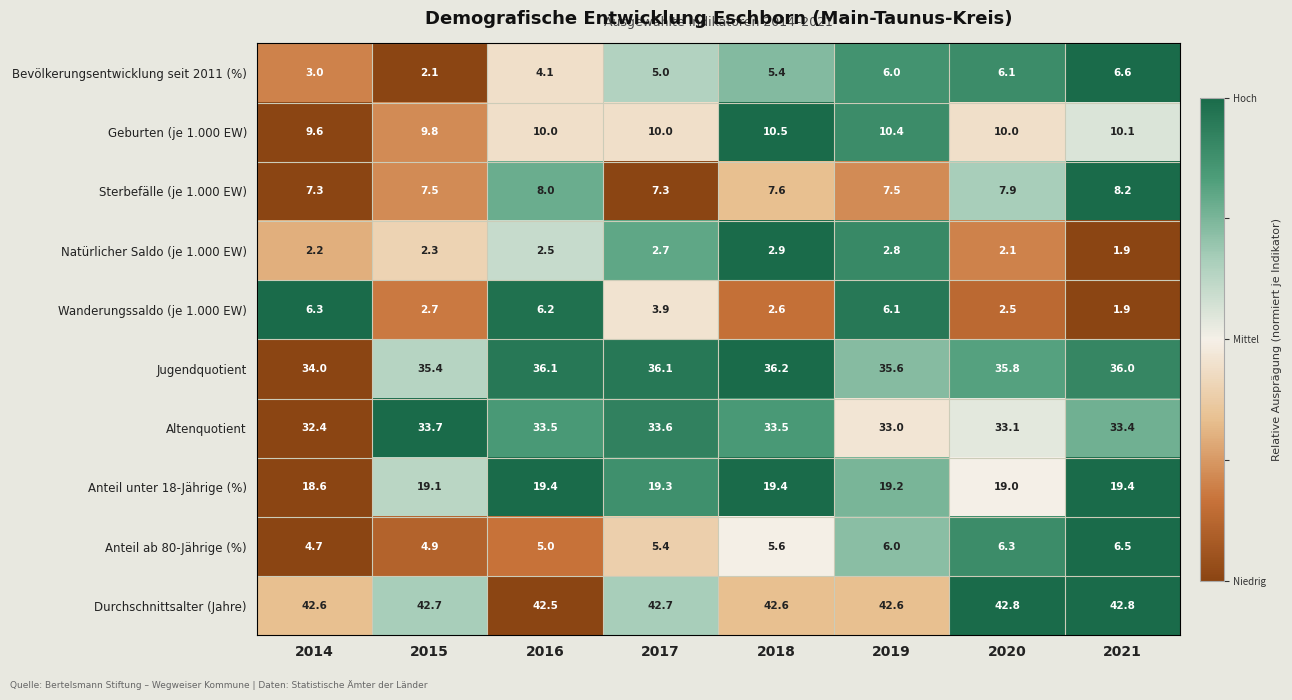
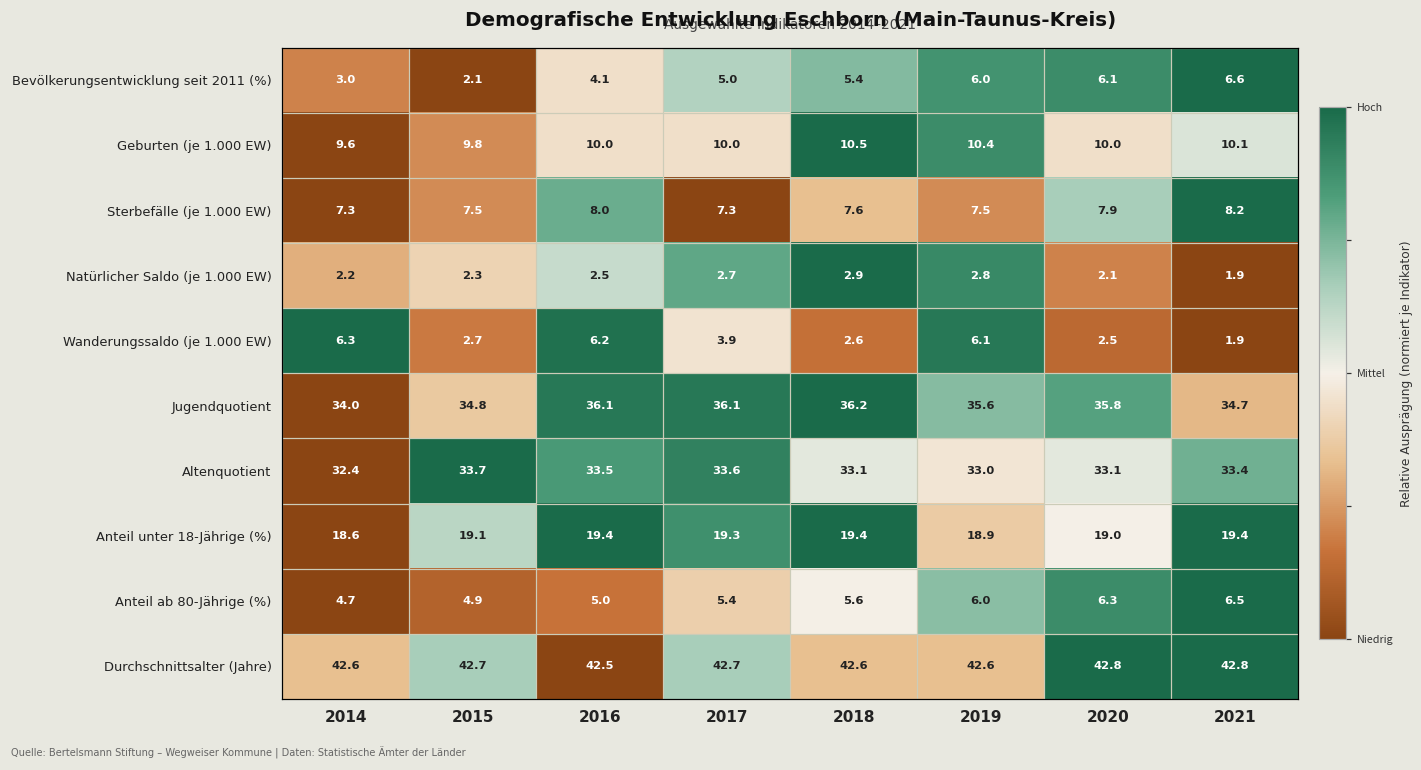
  {
    "Bevölkerungsentwicklung seit 2011 (%)": {
      "2014": 3.0,
      "2015": 2.1,
      "2016": 4.1,
      "2017": 5.0,
      "2018": 5.4,
      "2019": 6.0,
      "2020": 6.1,
      "2021": 6.6
    },
    "Geburten (je 1.000 EW)": {
      "2014": 9.6,
      "2015": 9.8,
      "2016": 10.0,
      "2017": 10.0,
      "2018": 10.5,
      "2019": 10.4,
      "2020": 10.0,
      "2021": 10.1
    },
    "Sterbefälle (je 1.000 EW)": {
      "2014": 7.3,
      "2015": 7.5,
      "2016": 8.0,
      "2017": 7.3,
      "2018": 7.6,
      "2019": 7.5,
      "2020": 7.9,
      "2021": 8.2
    },
    "Natürlicher Saldo (je 1.000 EW)": {
      "2014": 2.2,
      "2015": 2.3,
      "2016": 2.5,
      "2017": 2.7,
      "2018": 2.9,
      "2019": 2.8,
      "2020": 2.1,
      "2021": 1.9
    },
    "Wanderungssaldo (je 1.000 EW)": {
      "2014": 6.3,
      "2015": 2.7,
      "2016": 6.2,
      "2017": 3.9,
      "2018": 2.6,
      "2019": 6.1,
      "2020": 2.5,
      "2021": 1.9
    },
    "Jugendquotient": {
      "2014": 34.0,
-     "2015": 35.4,
+     "2015": 34.8,
      "2016": 36.1,
      "2017": 36.1,
      "2018": 36.2,
      "2019": 35.6,
      "2020": 35.8,
-     "2021": 36.0
+     "2021": 34.7
    },
    "Altenquotient": {
      "2014": 32.4,
      "2015": 33.7,
      "2016": 33.5,
      "2017": 33.6,
-     "2018": 33.5,
+     "2018": 33.1,
      "2019": 33.0,
      "2020": 33.1,
      "2021": 33.4
    },
    "Anteil unter 18-Jährige (%)": {
      "2014": 18.6,
      "2015": 19.1,
      "2016": 19.4,
      "2017": 19.3,
      "2018": 19.4,
-     "2019": 19.2,
+     "2019": 18.9,
      "2020": 19.0,
      "2021": 19.4
    },
    "Anteil ab 80-Jährige (%)": {
      "2014": 4.7,
      "2015": 4.9,
      "2016": 5.0,
      "2017": 5.4,
      "2018": 5.6,
      "2019": 6.0,
      "2020": 6.3,
      "2021": 6.5
    },
    "Durchschnittsalter (Jahre)": {
      "2014": 42.6,
      "2015": 42.7,
      "2016": 42.5,
      "2017": 42.7,
      "2018": 42.6,
      "2019": 42.6,
      "2020": 42.8,
      "2021": 42.8
    }
  }
